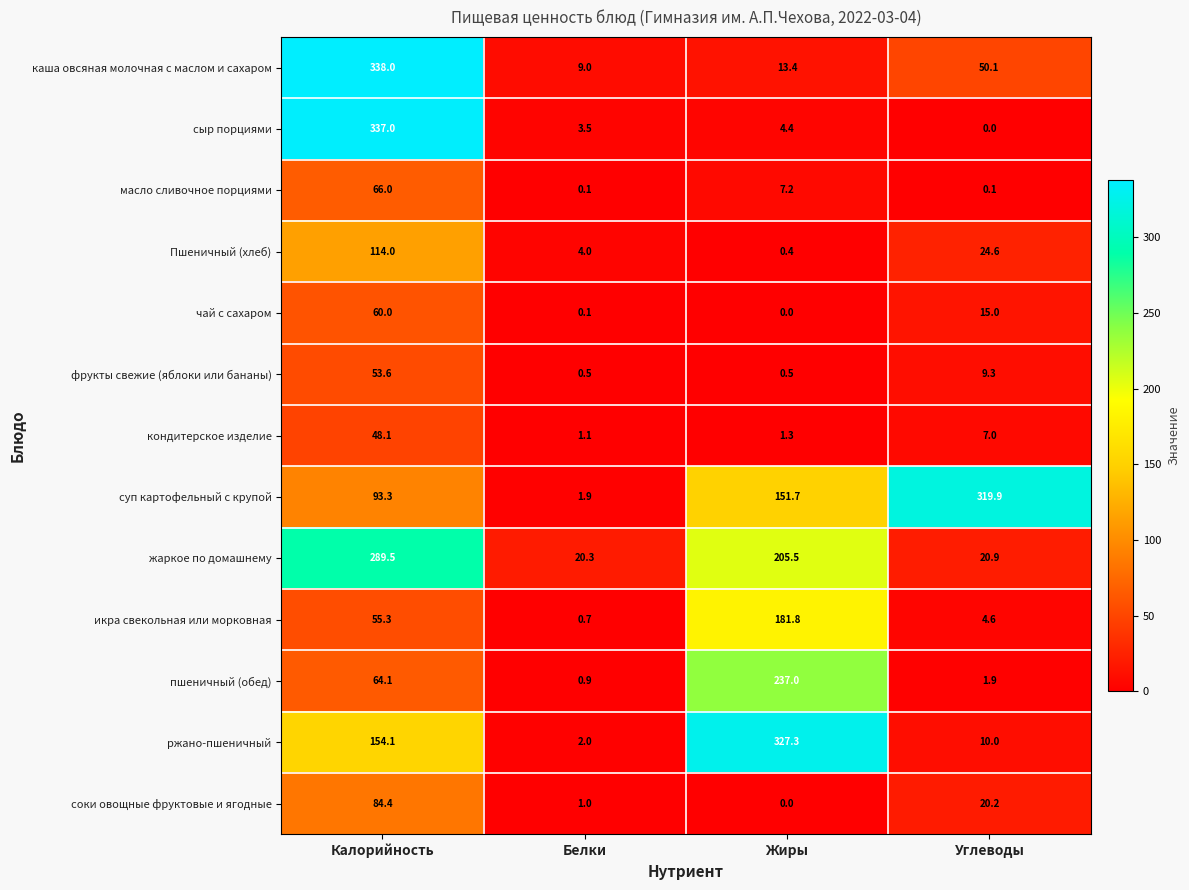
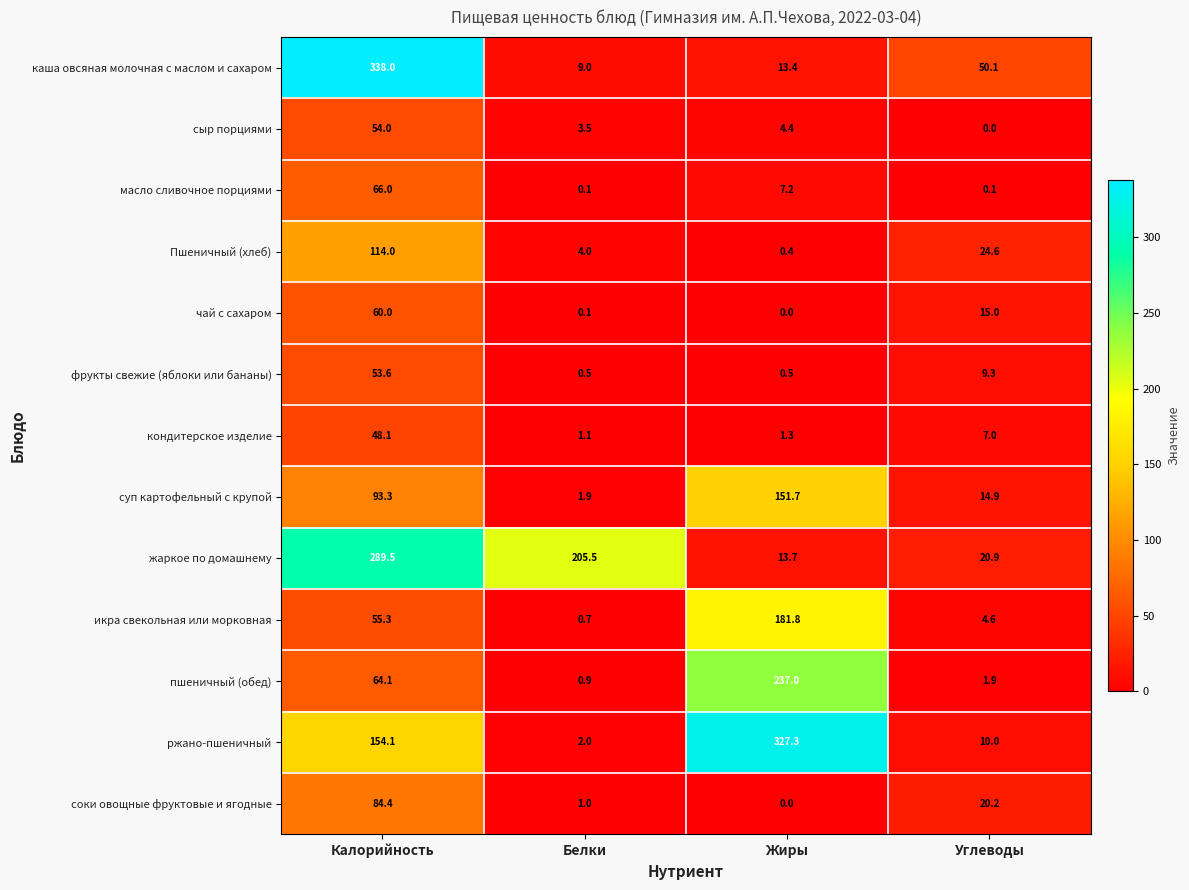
  {
    "каша овсяная молочная с маслом и сахаром": {
      "Калорийность": 338.0,
      "Белки": 9.0,
      "Жиры": 13.4,
      "Углеводы": 50.1
    },
    "сыр порциями": {
-     "Калорийность": 337.0,
+     "Калорийность": 54.0,
      "Белки": 3.5,
      "Жиры": 4.4,
      "Углеводы": 0.0
    },
    "масло сливочное порциями": {
      "Калорийность": 66.0,
      "Белки": 0.1,
      "Жиры": 7.2,
      "Углеводы": 0.1
    },
    "Пшеничный (хлеб)": {
      "Калорийность": 114.0,
      "Белки": 4.0,
      "Жиры": 0.4,
      "Углеводы": 24.6
    },
    "чай с сахаром": {
      "Калорийность": 60.0,
      "Белки": 0.1,
      "Жиры": 0.0,
      "Углеводы": 15.0
    },
    "фрукты свежие (яблоки или бананы)": {
      "Калорийность": 53.6,
      "Белки": 0.5,
      "Жиры": 0.5,
      "Углеводы": 9.3
    },
    "кондитерское изделие": {
      "Калорийность": 48.1,
      "Белки": 1.1,
      "Жиры": 1.3,
      "Углеводы": 7.0
    },
    "суп картофельный с крупой": {
      "Калорийность": 93.3,
      "Белки": 1.9,
      "Жиры": 151.7,
-     "Углеводы": 319.9
+     "Углеводы": 14.9
    },
    "жаркое по домашнему": {
      "Калорийность": 289.5,
-     "Белки": 20.3,
-     "Жиры": 205.5,
+     "Белки": 205.5,
+     "Жиры": 13.7,
      "Углеводы": 20.9
    },
    "икра свекольная или морковная": {
      "Калорийность": 55.3,
      "Белки": 0.7,
      "Жиры": 181.8,
      "Углеводы": 4.6
    },
    "пшеничный (обед)": {
      "Калорийность": 64.1,
      "Белки": 0.9,
      "Жиры": 237.0,
      "Углеводы": 1.9
    },
    "ржано-пшеничный": {
      "Калорийность": 154.1,
      "Белки": 2.0,
      "Жиры": 327.3,
      "Углеводы": 10.0
    },
    "соки овощные фруктовые и ягодные": {
      "Калорийность": 84.4,
      "Белки": 1.0,
      "Жиры": 0.0,
      "Углеводы": 20.2
    }
  }
